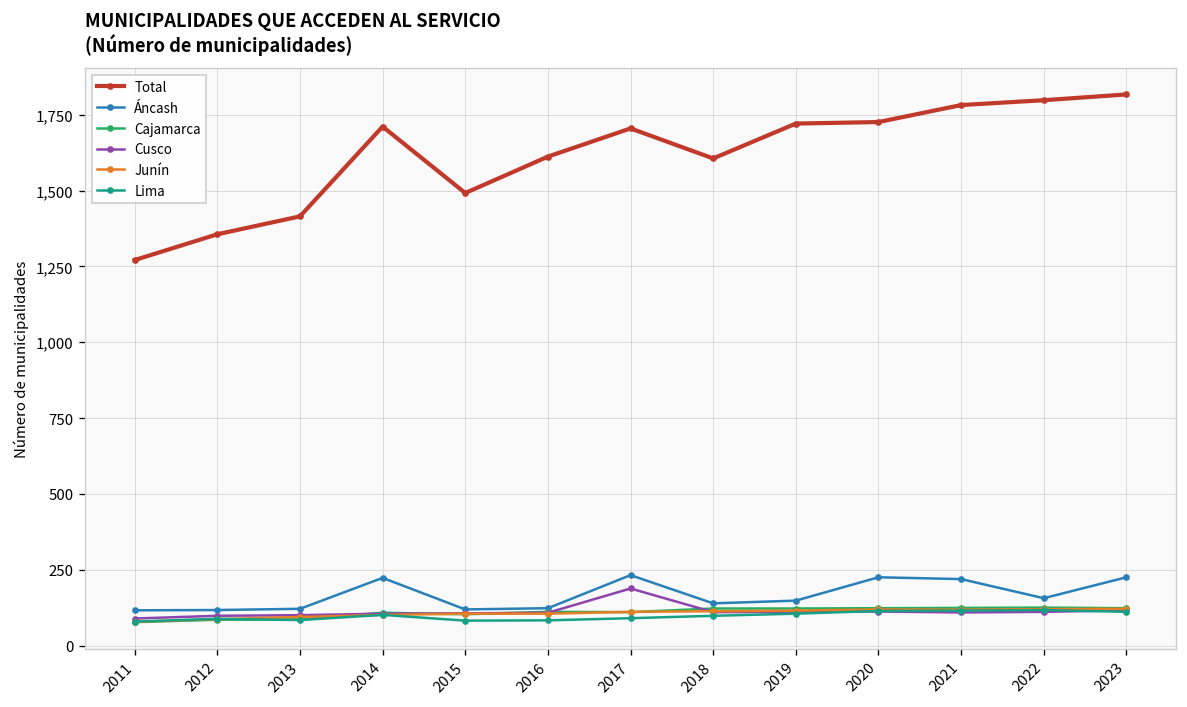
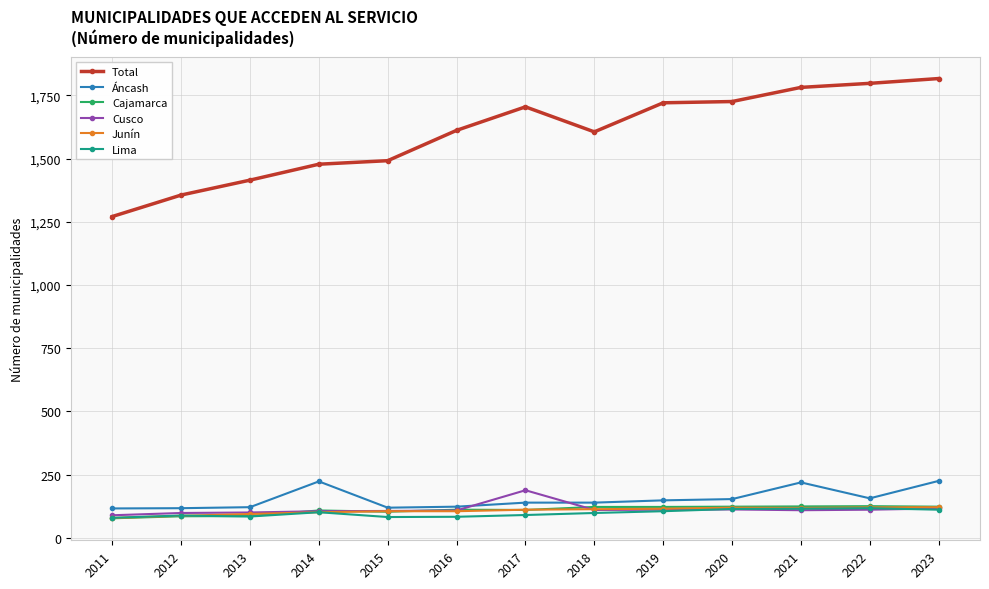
  {
    "Total": {
      "2011": "1,270",
      "2012": "1,360",
      "2013": "1,420",
-     "2014": "1,710",
+     "2014": "1,480",
      "2015": "1,490",
      "2016": "1,610",
      "2017": "1,710",
      "2018": "1,610",
      "2019": "1,720",
      "2020": "1,730",
      "2021": "1,780",
      "2022": "1,800",
      "2023": "1,820"
    },
    "Áncash": {
      "2011": "120",
      "2012": "120",
      "2013": "120",
      "2014": "220",
      "2015": "120",
      "2016": "120",
-     "2017": "230",
+     "2017": "140",
      "2018": "140",
      "2019": "150",
-     "2020": "230",
+     "2020": "150",
      "2021": "220",
      "2022": "160",
      "2023": "230"
    },
    "Cusco": {
      "2017": "190"
    }
  }
